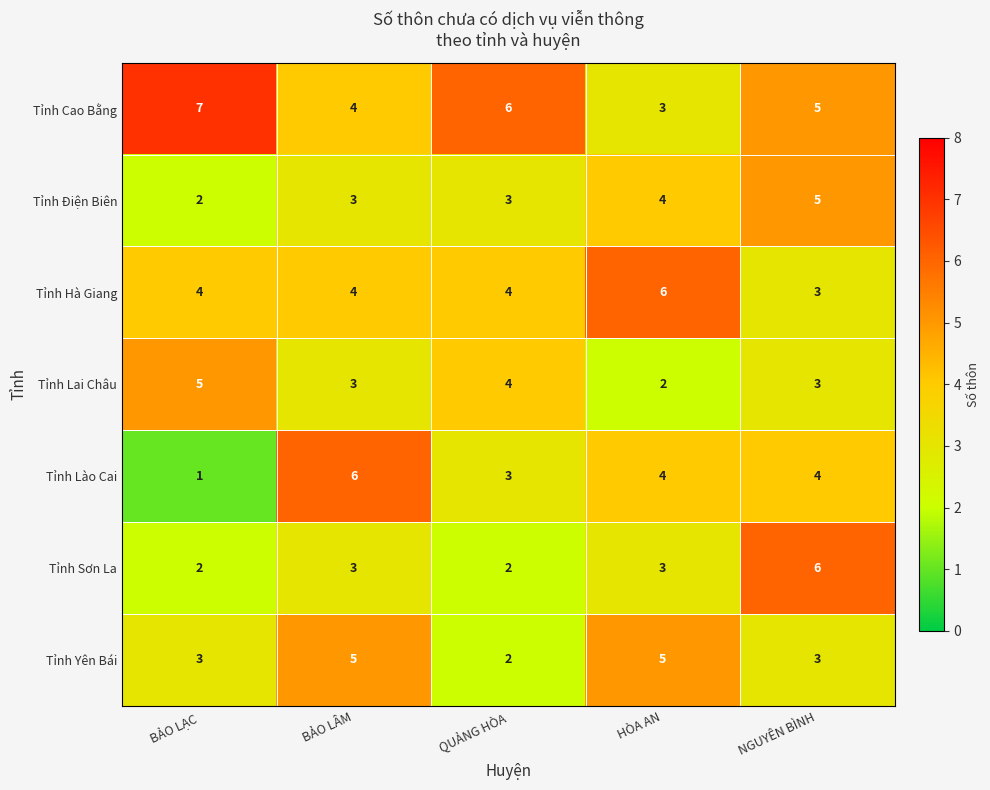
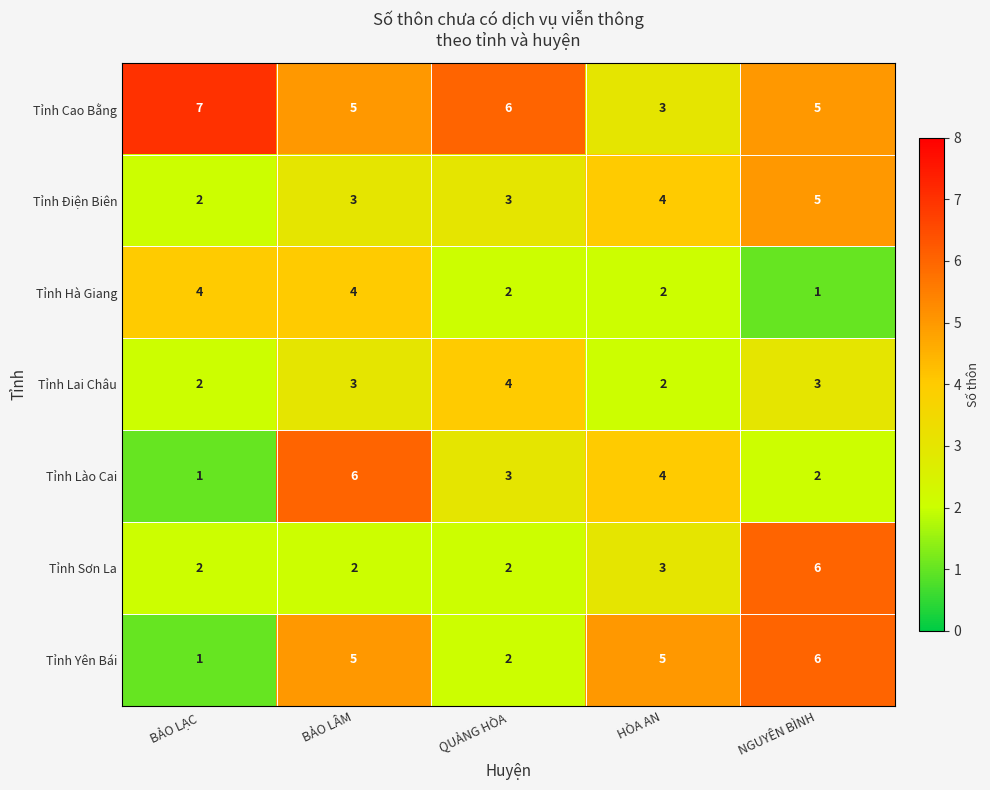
  {
    "Tỉnh Cao Bằng": {
      "BẢO LẠC": 7,
-     "BẢO LÂM": 4,
+     "BẢO LÂM": 5,
      "QUẢNG HÒA": 6,
      "HÒA AN": 3,
      "NGUYÊN BÌNH": 5
    },
    "Tỉnh Điện Biên": {
      "BẢO LẠC": 2,
      "BẢO LÂM": 3,
      "QUẢNG HÒA": 3,
      "HÒA AN": 4,
      "NGUYÊN BÌNH": 5
    },
    "Tỉnh Hà Giang": {
      "BẢO LẠC": 4,
      "BẢO LÂM": 4,
-     "QUẢNG HÒA": 4,
-     "HÒA AN": 6,
-     "NGUYÊN BÌNH": 3
+     "QUẢNG HÒA": 2,
+     "HÒA AN": 2,
+     "NGUYÊN BÌNH": 1
    },
    "Tỉnh Lai Châu": {
-     "BẢO LẠC": 5,
+     "BẢO LẠC": 2,
      "BẢO LÂM": 3,
      "QUẢNG HÒA": 4,
      "HÒA AN": 2,
      "NGUYÊN BÌNH": 3
    },
    "Tỉnh Lào Cai": {
      "BẢO LẠC": 1,
      "BẢO LÂM": 6,
      "QUẢNG HÒA": 3,
      "HÒA AN": 4,
-     "NGUYÊN BÌNH": 4
+     "NGUYÊN BÌNH": 2
    },
    "Tỉnh Sơn La": {
      "BẢO LẠC": 2,
-     "BẢO LÂM": 3,
+     "BẢO LÂM": 2,
      "QUẢNG HÒA": 2,
      "HÒA AN": 3,
      "NGUYÊN BÌNH": 6
    },
    "Tỉnh Yên Bái": {
-     "BẢO LẠC": 3,
+     "BẢO LẠC": 1,
      "BẢO LÂM": 5,
      "QUẢNG HÒA": 2,
      "HÒA AN": 5,
-     "NGUYÊN BÌNH": 3
+     "NGUYÊN BÌNH": 6
    }
  }
